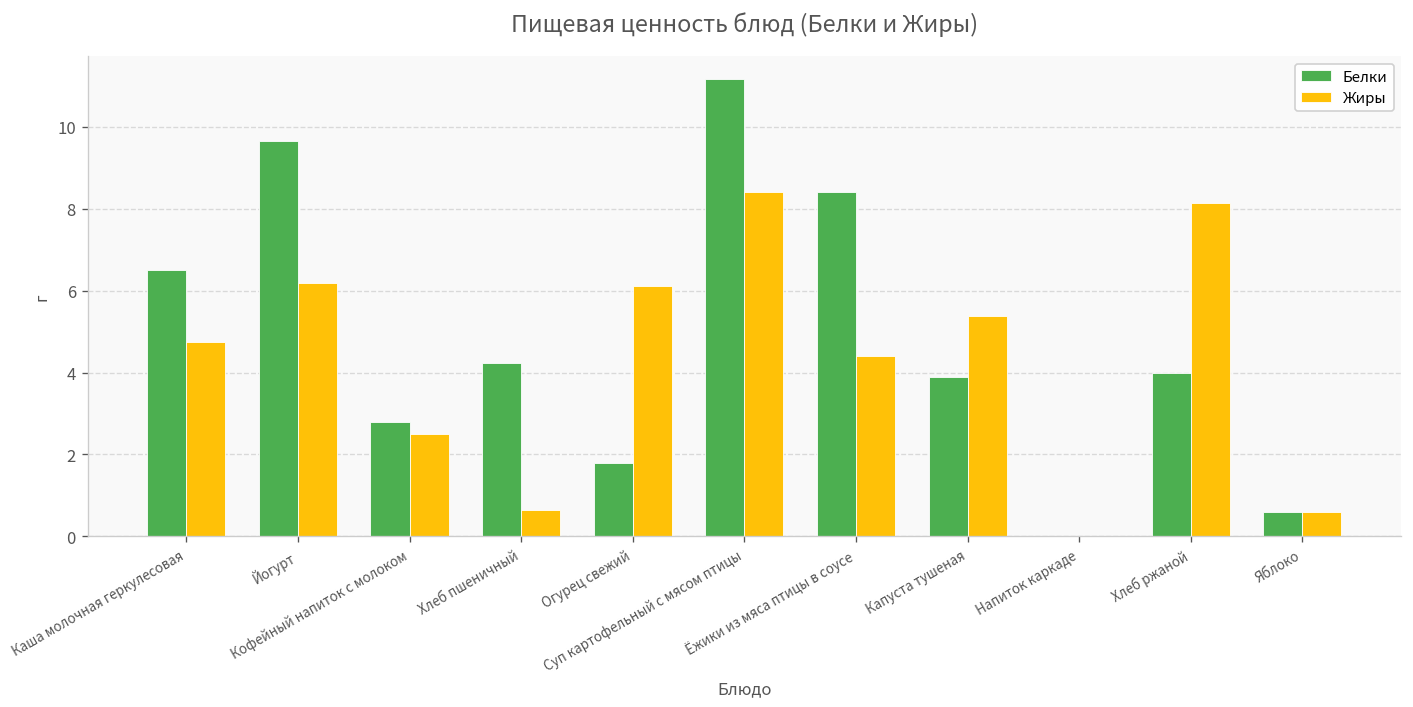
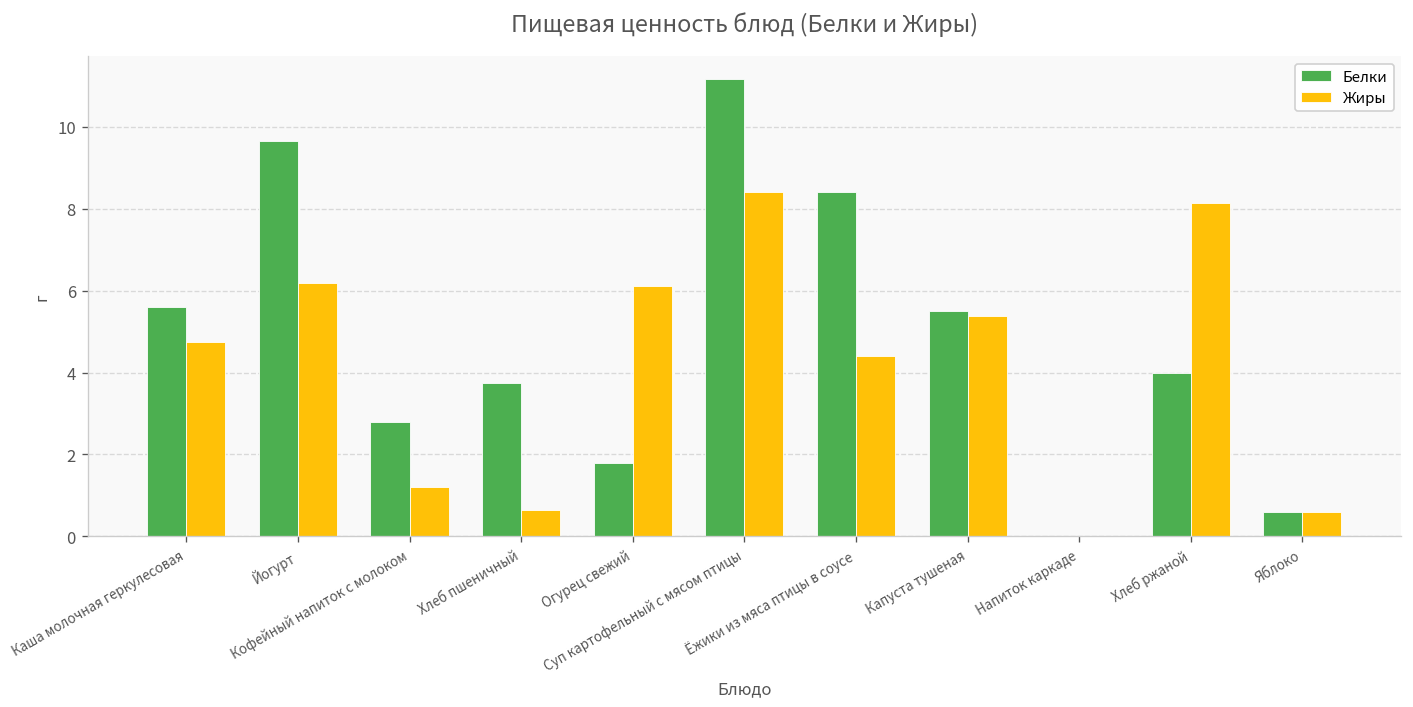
  {
    "Белки": {
-     "Каша молочная геркулесовая": 6.5,
+     "Каша молочная геркулесовая": 5.6,
      "Йогурт": 9.7,
      "Кофейный напиток с молоком": 2.8,
-     "Хлеб пшеничный": 4.2,
+     "Хлеб пшеничный": 3.8,
      "Огурец свежий": 1.8,
      "Суп картофельный с мясом птицы": 11.2,
      "Ёжики из мяса птицы в соусе": 8.4,
-     "Капуста тушеная": 3.9,
+     "Капуста тушеная": 5.5,
      "Напиток каркаде": 0.0,
      "Хлеб ржаной": 4.0,
      "Яблоко": 0.6
    },
    "Жиры": {
      "Каша молочная геркулесовая": 4.8,
      "Йогурт": 6.2,
-     "Кофейный напиток с молоком": 2.5,
+     "Кофейный напиток с молоком": 1.2,
      "Хлеб пшеничный": 0.7,
      "Огурец свежий": 6.1,
      "Суп картофельный с мясом птицы": 8.4,
      "Ёжики из мяса птицы в соусе": 4.4,
      "Капуста тушеная": 5.4,
      "Хлеб ржаной": 8.1,
      "Яблоко": 0.6
    }
  }
